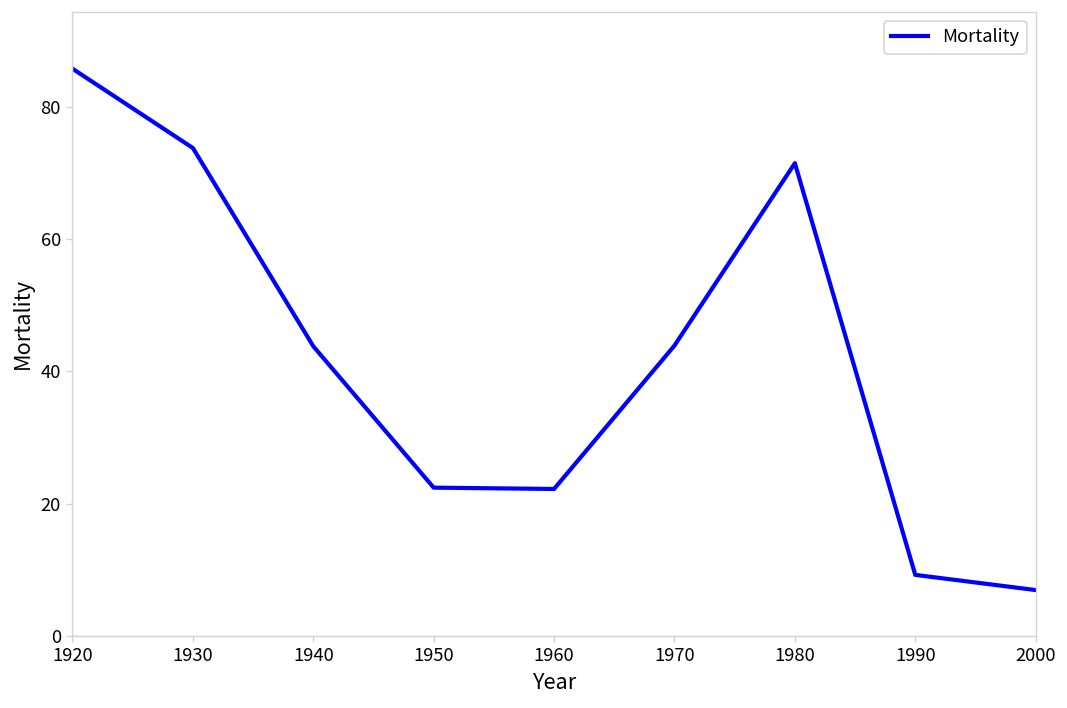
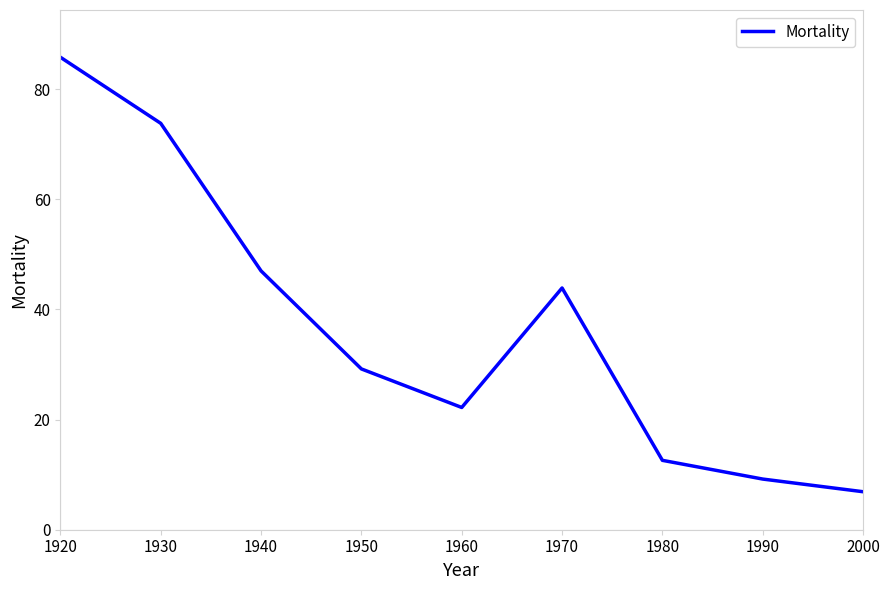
  {
    "1920": 86,
    "1930": 74,
-   "1940": 44,
-   "1950": 22,
+   "1940": 47,
+   "1950": 29,
    "1960": 22,
    "1970": 44,
-   "1980": 72,
+   "1980": 13,
    "1990": 9,
    "2000": 7
  }
